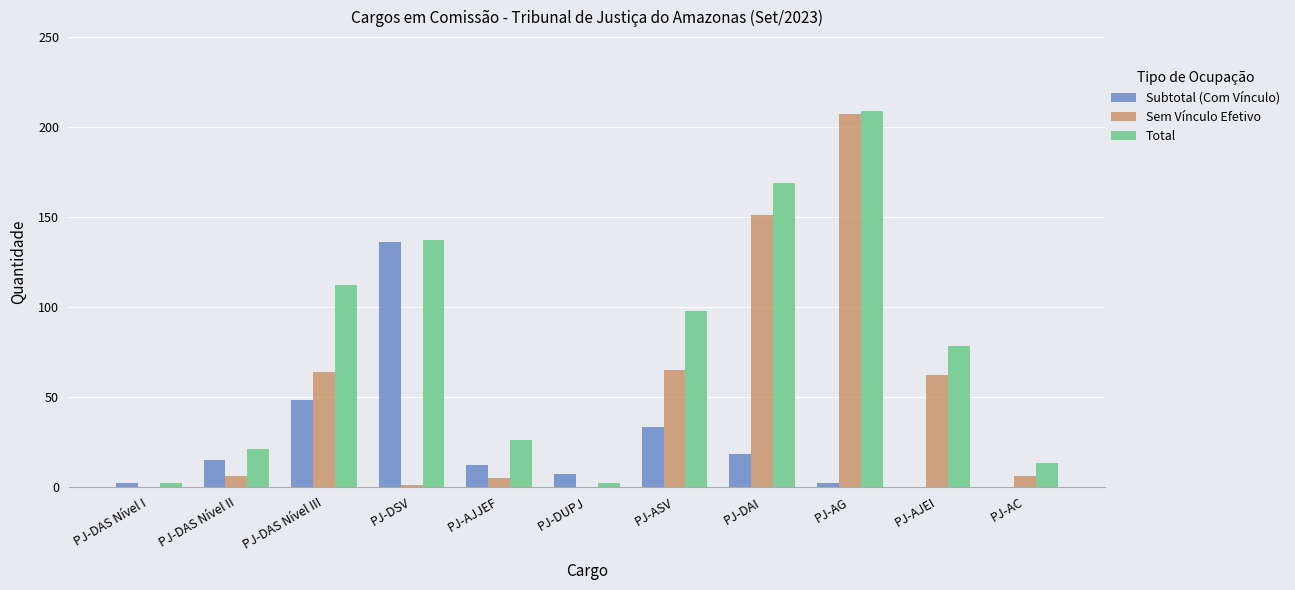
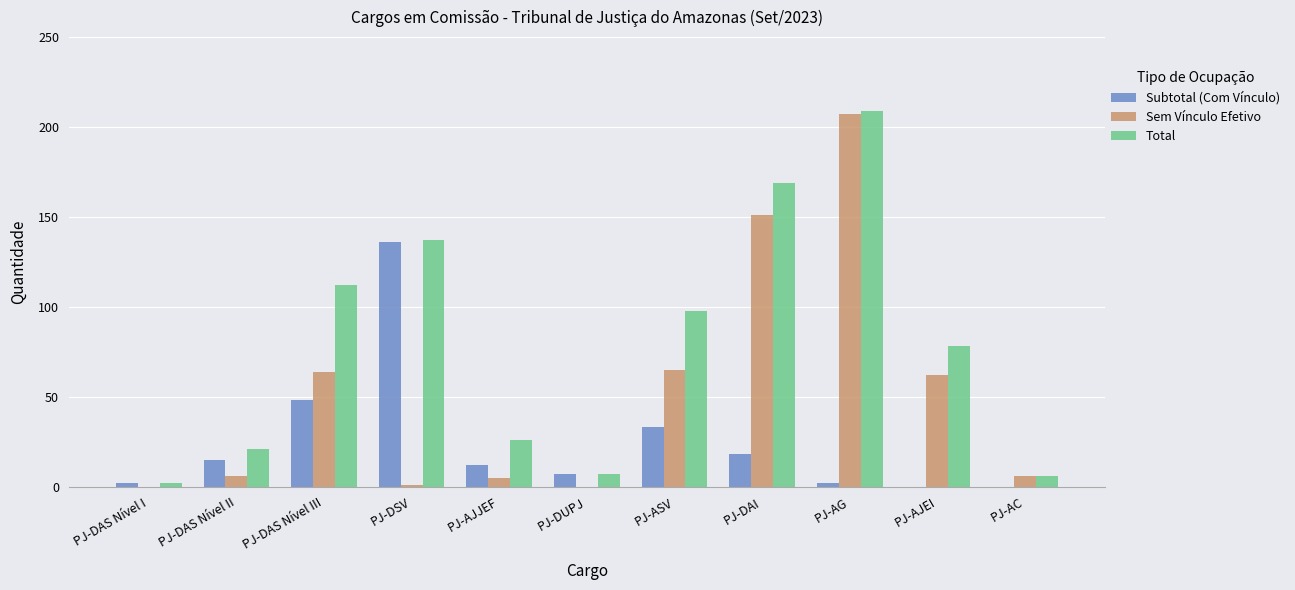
  {
    "Subtotal (Com Vínculo)": {
      "PJ-DAS Nível I": 2,
      "PJ-DAS Nível II": 15,
      "PJ-DAS Nível III": 48,
      "PJ-DSV": 136,
      "PJ-AJJEF": 12,
      "PJ-DUPJ": 7,
      "PJ-ASV": 33,
      "PJ-DAI": 18,
      "PJ-AG": 2,
      "PJ-AJEI": 0,
      "PJ-AC": 0
    },
    "Sem Vínculo Efetivo": {
      "PJ-DAS Nível I": 0,
      "PJ-DAS Nível II": 6,
      "PJ-DAS Nível III": 64,
      "PJ-AJJEF": 5,
      "PJ-DUPJ": 0,
      "PJ-ASV": 65,
      "PJ-DAI": 151,
      "PJ-AG": 207,
      "PJ-AJEI": 62,
      "PJ-AC": 6
    },
    "Total": {
      "PJ-DAS Nível I": 2,
      "PJ-DAS Nível II": 21,
      "PJ-DAS Nível III": 112,
      "PJ-DSV": 137,
      "PJ-AJJEF": 26,
-     "PJ-DUPJ": 2,
+     "PJ-DUPJ": 7,
      "PJ-ASV": 98,
      "PJ-DAI": 169,
      "PJ-AG": 209,
      "PJ-AJEI": 78,
-     "PJ-AC": 13
+     "PJ-AC": 6
    }
  }
